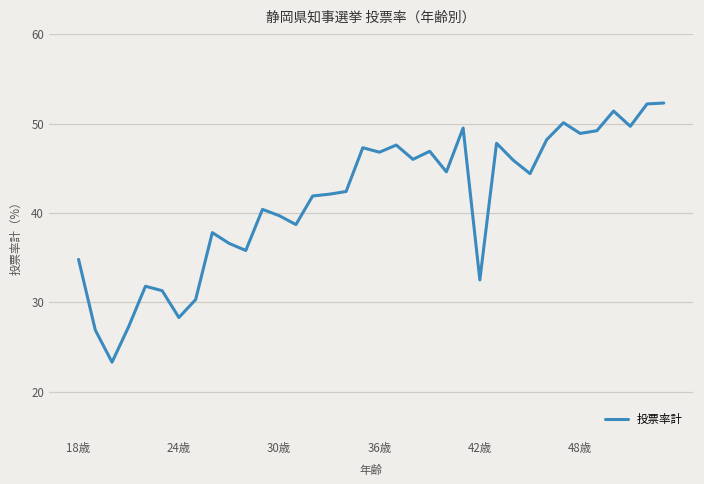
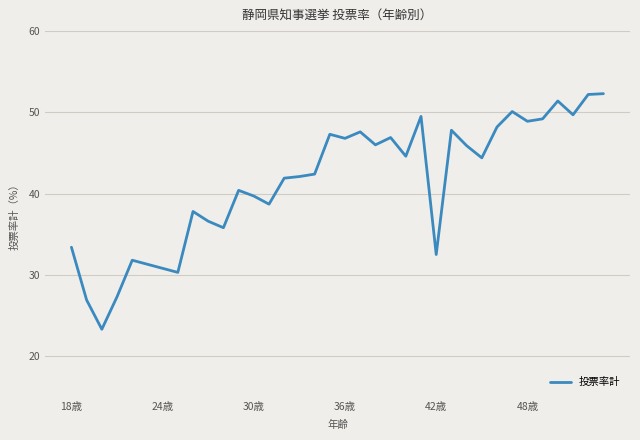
  {
-   "18歳": 35,
-   "24歳": 28,
+   "18歳": 33,
+   "24歳": 31,
    "30歳": 40,
    "36歳": 47,
    "42歳": 33,
    "48歳": 49
  }
